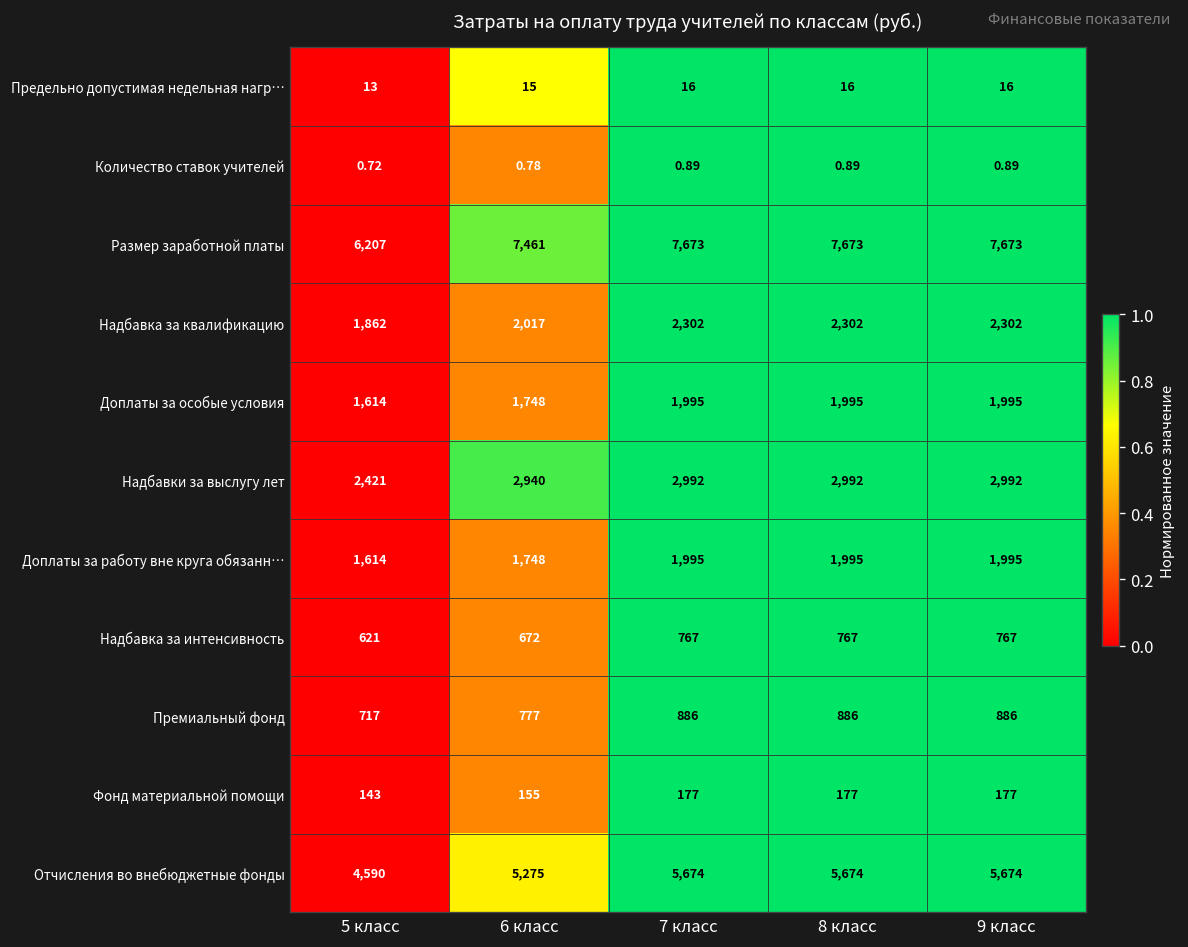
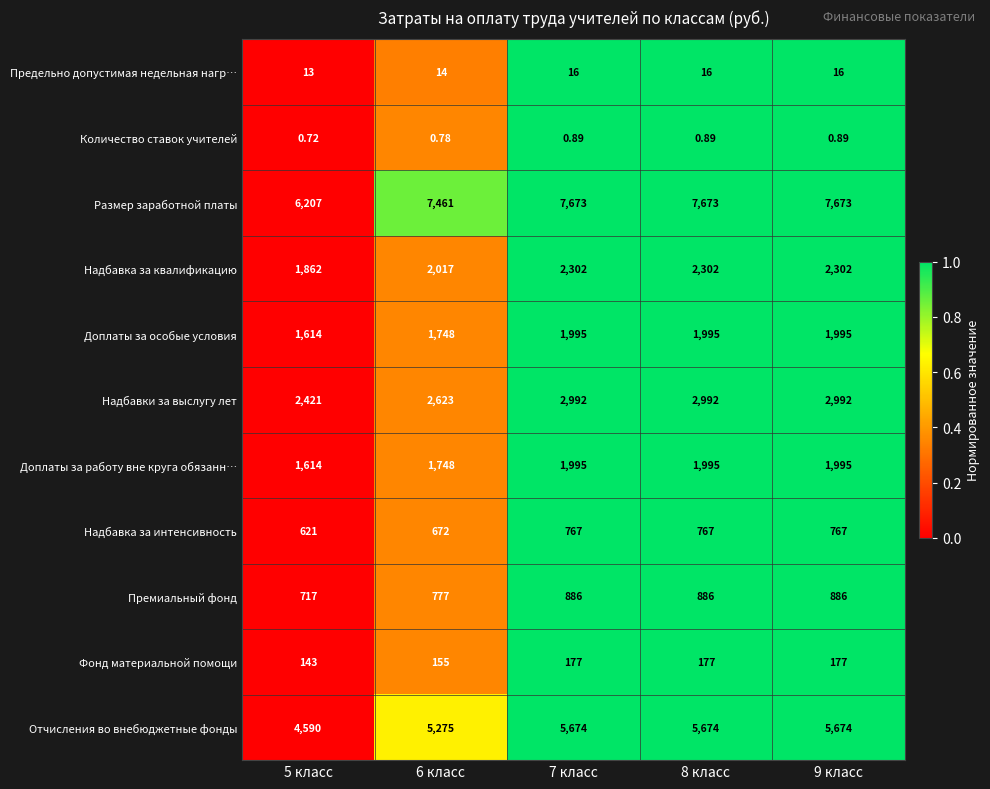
  {
    "Предельно допустимая недельная нагр…": {
      "5 класс": "13",
-     "6 класс": "15",
+     "6 класс": "14",
      "7 класс": "16",
      "8 класс": "16",
      "9 класс": "16"
    },
    "Количество ставок учителей": {
      "5 класс": "0.72",
      "6 класс": "0.78",
      "7 класс": "0.89",
      "8 класс": "0.89",
      "9 класс": "0.89"
    },
    "Размер заработной платы": {
      "5 класс": "6,207",
      "6 класс": "7,461",
      "7 класс": "7,673",
      "8 класс": "7,673",
      "9 класс": "7,673"
    },
    "Надбавка за квалификацию": {
      "5 класс": "1,862",
      "6 класс": "2,017",
      "7 класс": "2,302",
      "8 класс": "2,302",
      "9 класс": "2,302"
    },
    "Доплаты за особые условия": {
      "5 класс": "1,614",
      "6 класс": "1,748",
      "7 класс": "1,995",
      "8 класс": "1,995",
      "9 класс": "1,995"
    },
    "Надбавки за выслугу лет": {
      "5 класс": "2,421",
-     "6 класс": "2,940",
+     "6 класс": "2,623",
      "7 класс": "2,992",
      "8 класс": "2,992",
      "9 класс": "2,992"
    },
    "Доплаты за работу вне круга обязанн…": {
      "5 класс": "1,614",
      "6 класс": "1,748",
      "7 класс": "1,995",
      "8 класс": "1,995",
      "9 класс": "1,995"
    },
    "Надбавка за интенсивность": {
      "5 класс": "621",
      "6 класс": "672",
      "7 класс": "767",
      "8 класс": "767",
      "9 класс": "767"
    },
    "Премиальный фонд": {
      "5 класс": "717",
      "6 класс": "777",
      "7 класс": "886",
      "8 класс": "886",
      "9 класс": "886"
    },
    "Фонд материальной помощи": {
      "5 класс": "143",
      "6 класс": "155",
      "7 класс": "177",
      "8 класс": "177",
      "9 класс": "177"
    },
    "Отчисления во внебюджетные фонды": {
      "5 класс": "4,590",
      "6 класс": "5,275",
      "7 класс": "5,674",
      "8 класс": "5,674",
      "9 класс": "5,674"
    }
  }
